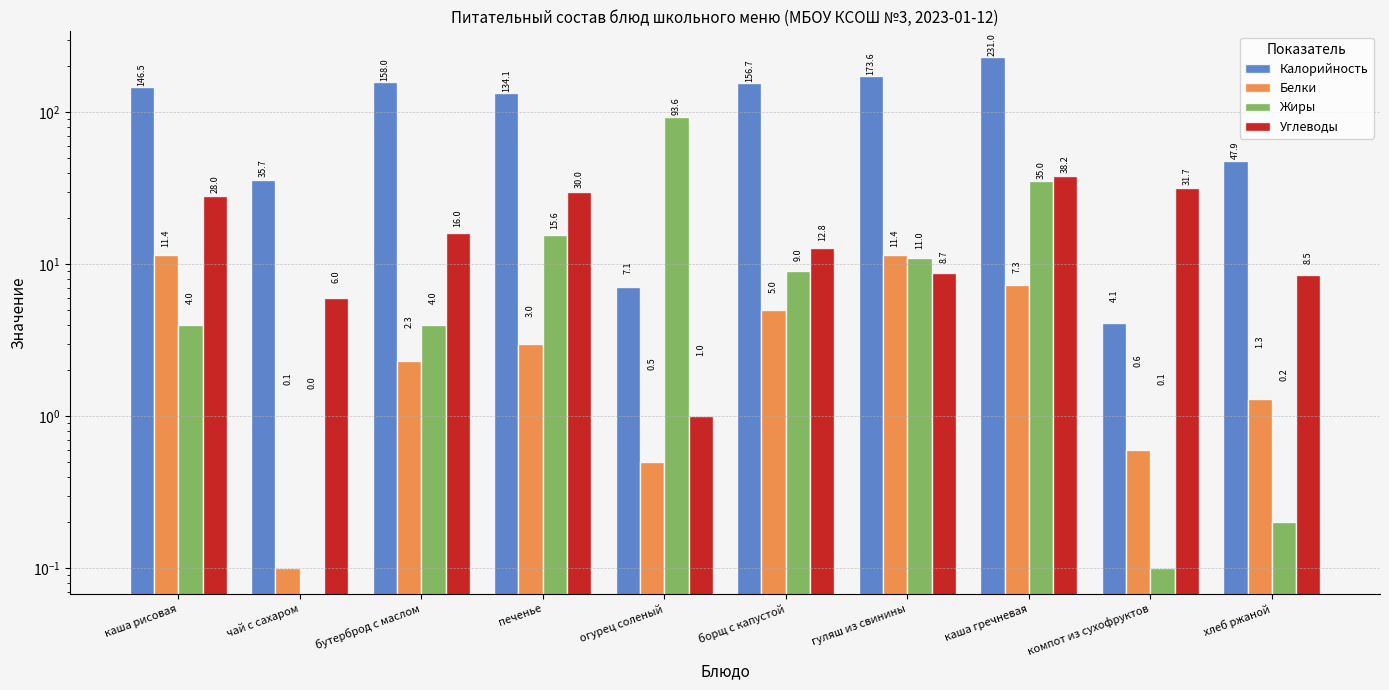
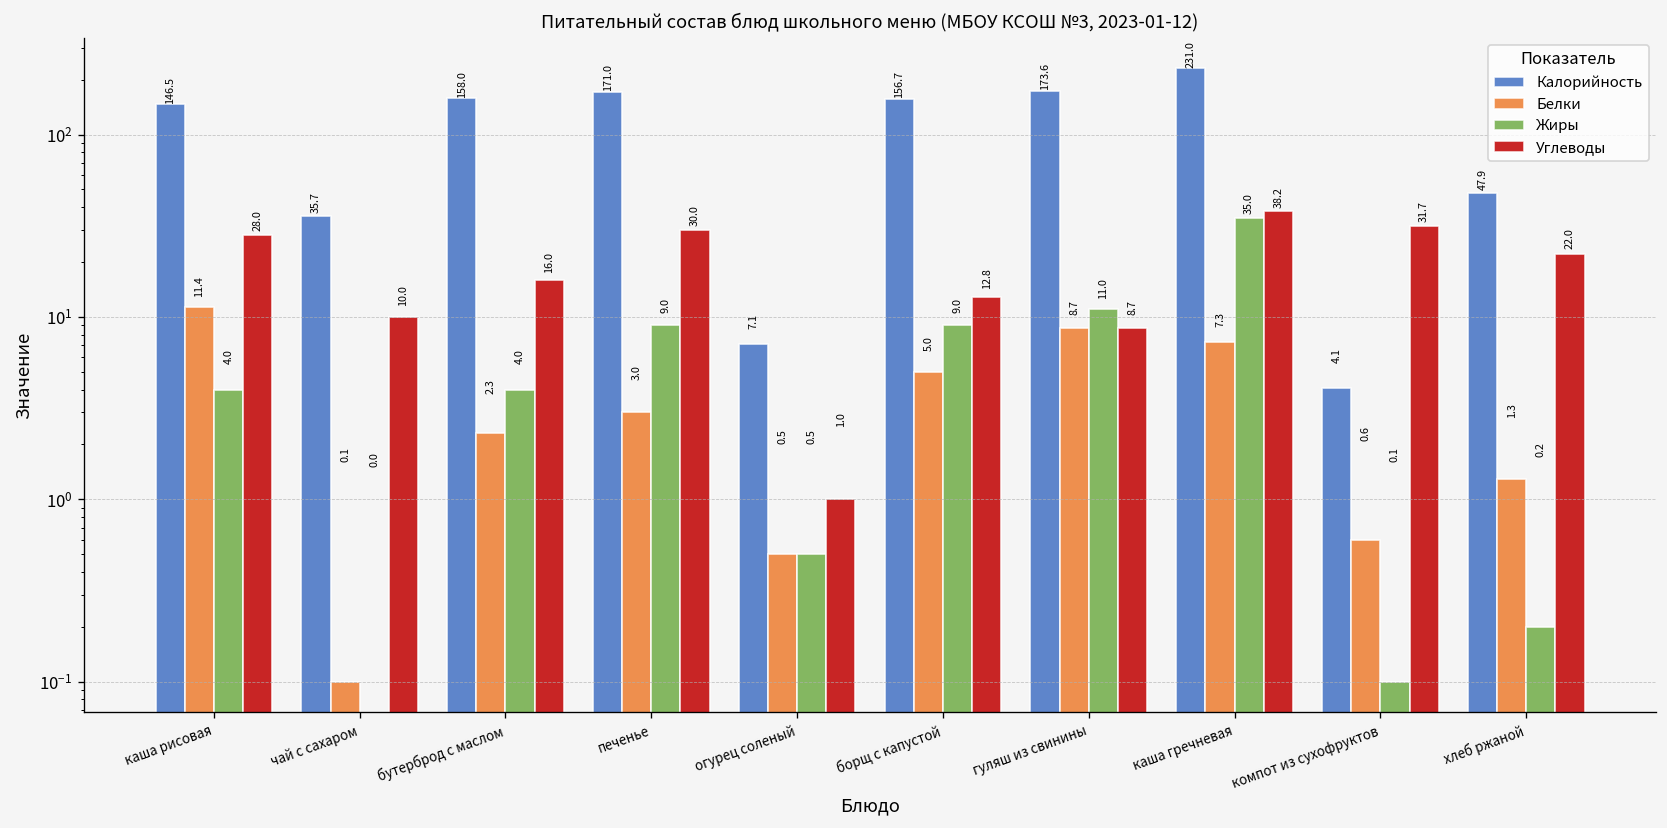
  {
    "Калорийность": {
      "каша рисовая": 146.5,
      "чай с сахаром": 35.7,
      "бутерброд с маслом": 158.0,
-     "печенье": 134.1,
+     "печенье": 171.0,
      "огурец соленый": 7.1,
      "борщ с капустой": 156.7,
      "гуляш из свинины": 173.6,
      "каша гречневая": 231.0,
      "компот из сухофруктов": 4.1,
      "хлеб ржаной": 47.9
    },
    "Белки": {
      "каша рисовая": 11.4,
      "борщ с капустой": 5.0,
-     "гуляш из свинины": 11.4,
+     "гуляш из свинины": 8.7,
      "каша гречневая": 7.3
    },
    "Жиры": {
      "каша рисовая": 4.0,
      "бутерброд с маслом": 4.0,
-     "печенье": 15.6,
-     "огурец соленый": 93.6,
+     "печенье": 9.0,
+     "огурец соленый": 0.5,
      "борщ с капустой": 9.0,
      "гуляш из свинины": 11.0,
      "каша гречневая": 35.0
    },
    "Углеводы": {
      "каша рисовая": 28.0,
-     "чай с сахаром": 6.0,
+     "чай с сахаром": 10.0,
      "бутерброд с маслом": 16.0,
      "печенье": 30.0,
      "борщ с капустой": 12.8,
      "гуляш из свинины": 8.7,
      "каша гречневая": 38.2,
      "компот из сухофруктов": 31.7,
-     "хлеб ржаной": 8.5
+     "хлеб ржаной": 22.0
    }
  }
